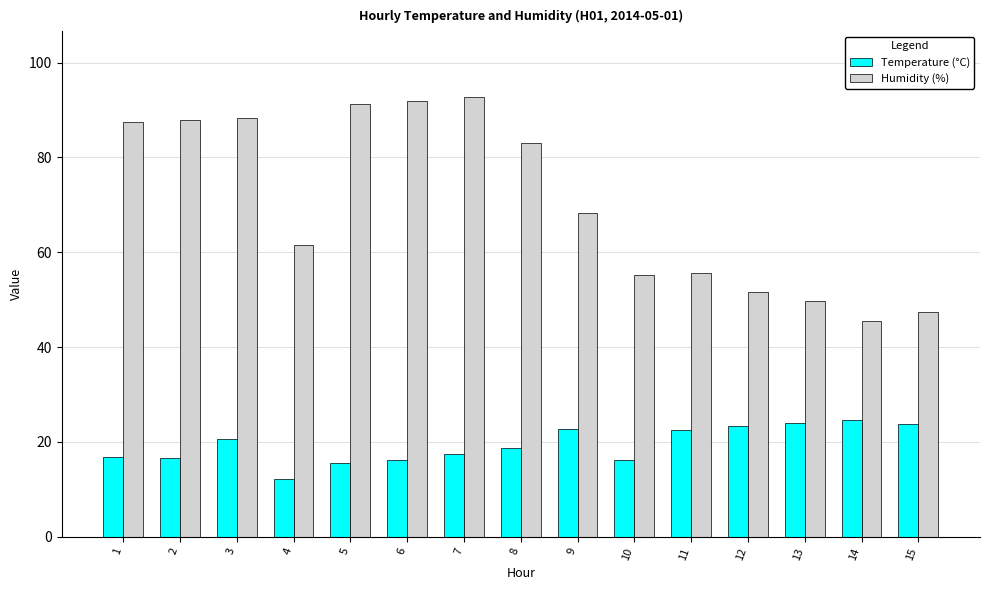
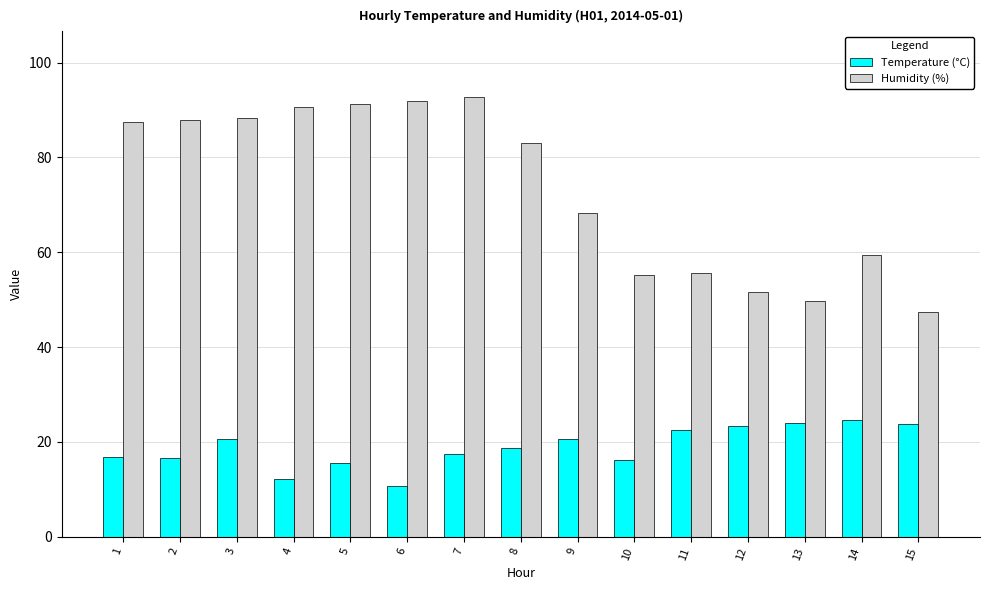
  {
    "Temperature (°C)": {
      "1": 17,
      "2": 17,
      "3": 21,
      "4": 12,
      "5": 16,
-     "6": 16,
+     "6": 11,
      "7": 17,
      "8": 19,
-     "9": 23,
+     "9": 21,
      "10": 16,
      "11": 22,
      "12": 23,
      "13": 24,
      "14": 25,
      "15": 24
    },
    "Humidity (%)": {
      "1": 88,
      "2": 88,
      "3": 88,
-     "4": 62,
+     "4": 91,
      "5": 91,
      "6": 92,
      "7": 93,
      "8": 83,
      "9": 68,
      "10": 55,
      "11": 56,
      "12": 52,
      "13": 50,
-     "14": 46,
+     "14": 60,
      "15": 47
    }
  }
